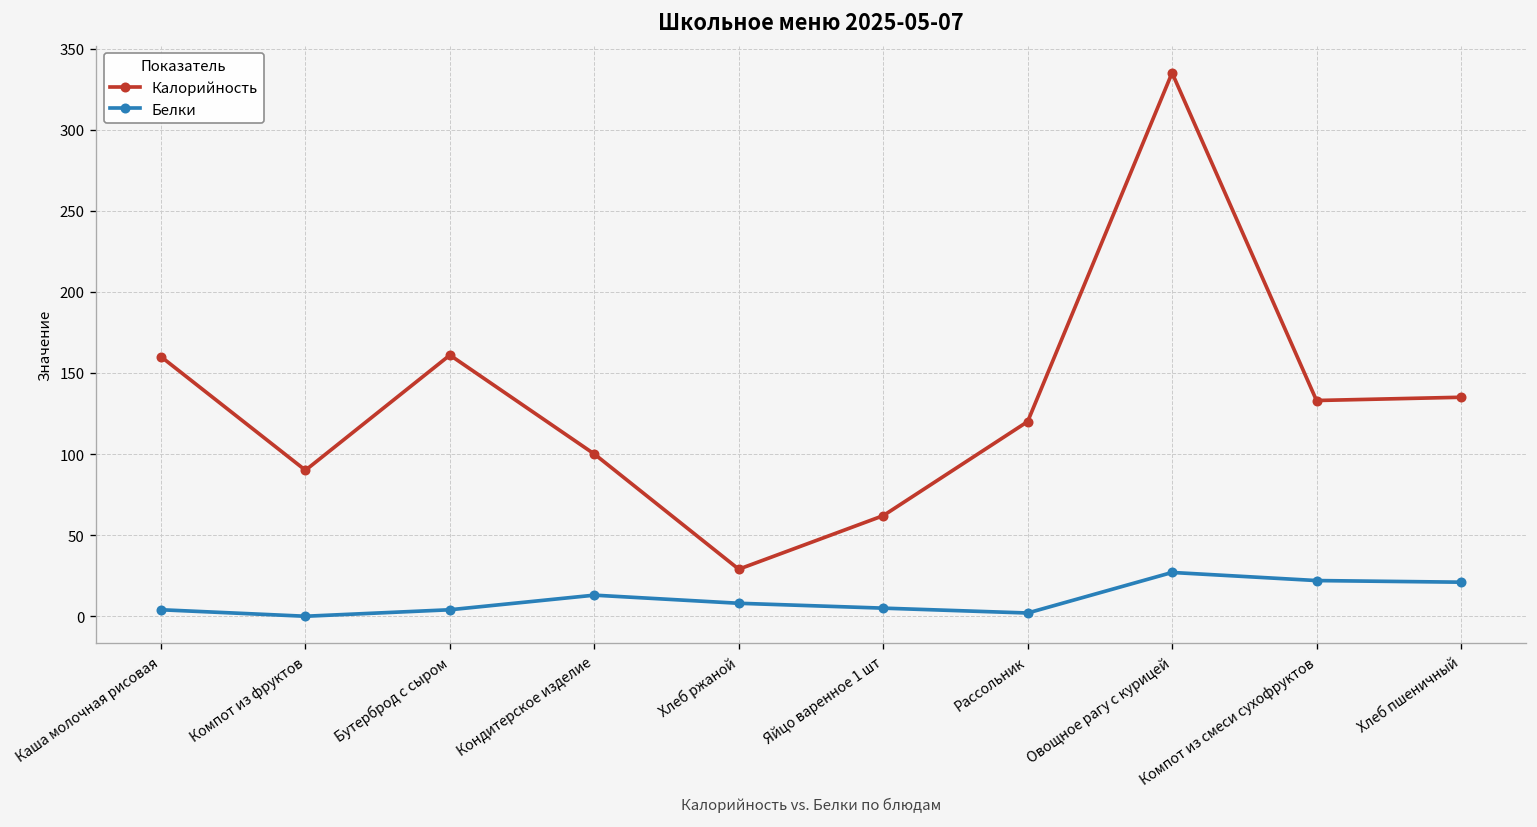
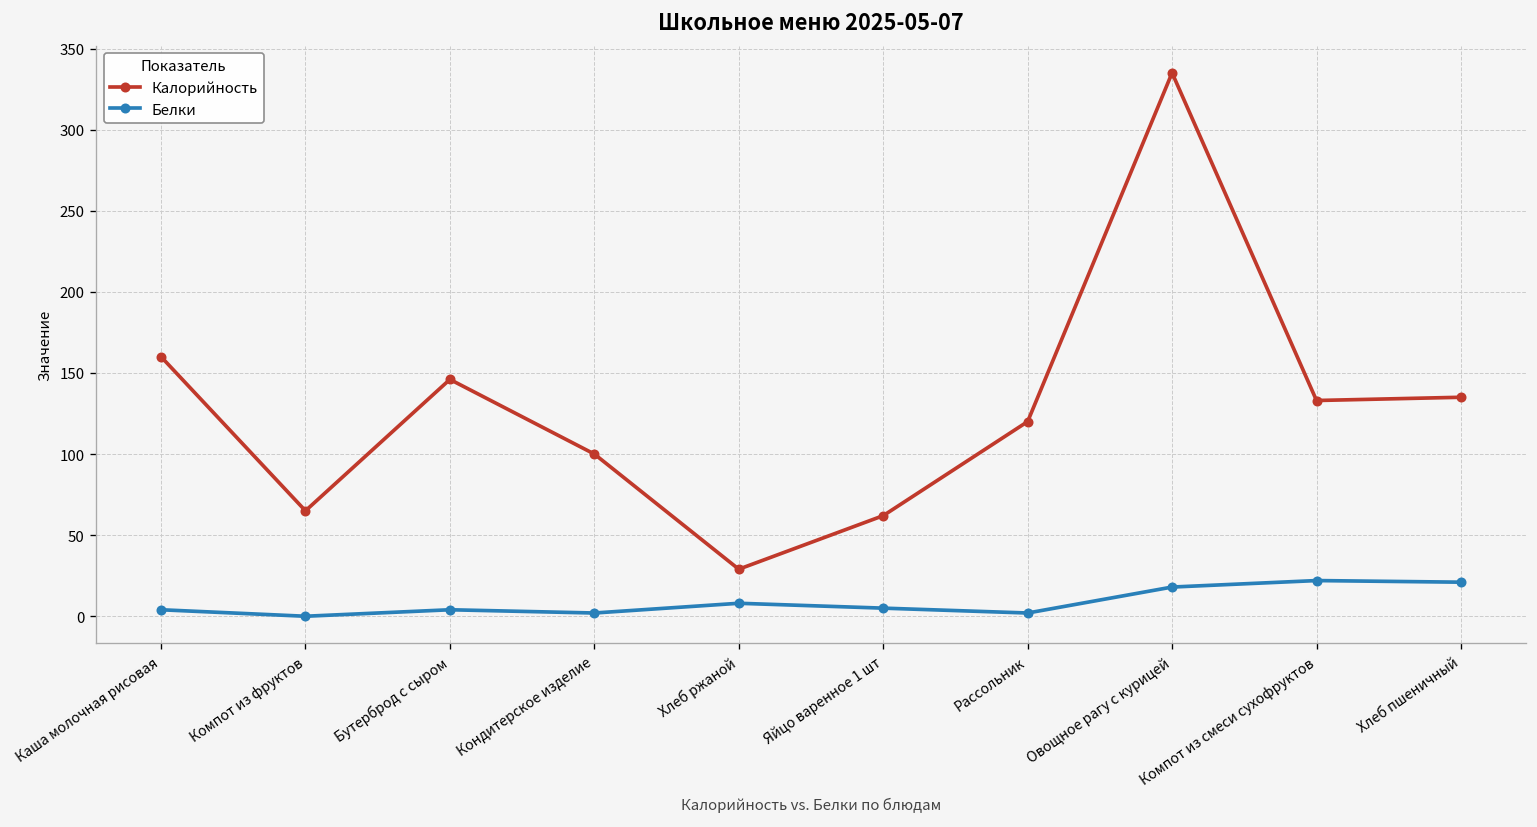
  {
    "Калорийность": {
      "Каша молочная рисовая": 160,
-     "Компот из фруктов": 90,
-     "Бутерброд с сыром": 161,
+     "Компот из фруктов": 65,
+     "Бутерброд с сыром": 146,
      "Кондитерское изделие": 100,
      "Хлеб ржаной": 29,
      "Яйцо варенное 1 шт": 62,
      "Рассольник": 120,
      "Овощное рагу с курицей": 335,
      "Компот из смеси сухофруктов": 133,
      "Хлеб пшеничный": 135
    },
    "Белки": {
      "Каша молочная рисовая": 4,
      "Компот из фруктов": 0,
      "Бутерброд с сыром": 4,
-     "Кондитерское изделие": 13,
+     "Кондитерское изделие": 2,
      "Хлеб ржаной": 8,
      "Яйцо варенное 1 шт": 5,
      "Рассольник": 2,
-     "Овощное рагу с курицей": 27,
+     "Овощное рагу с курицей": 18,
      "Компот из смеси сухофруктов": 22,
      "Хлеб пшеничный": 21
    }
  }
